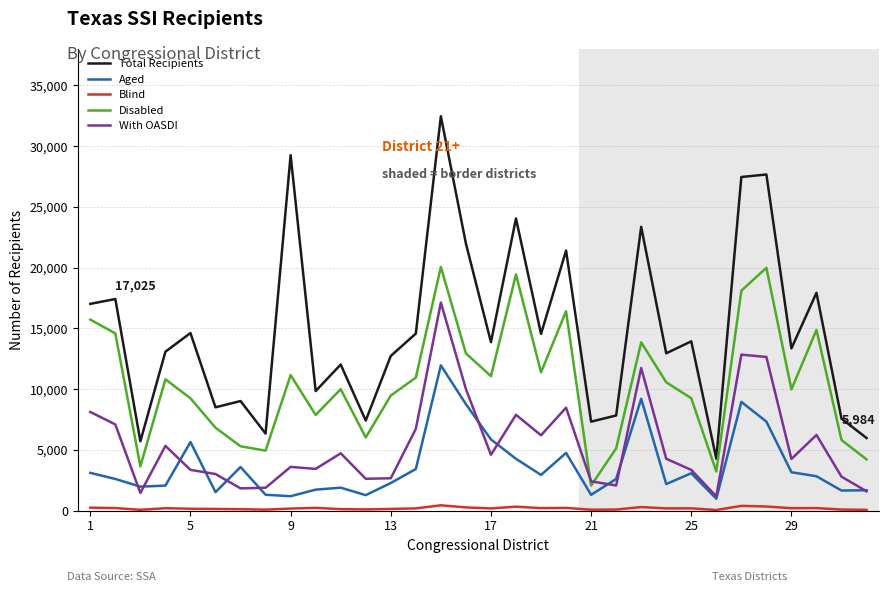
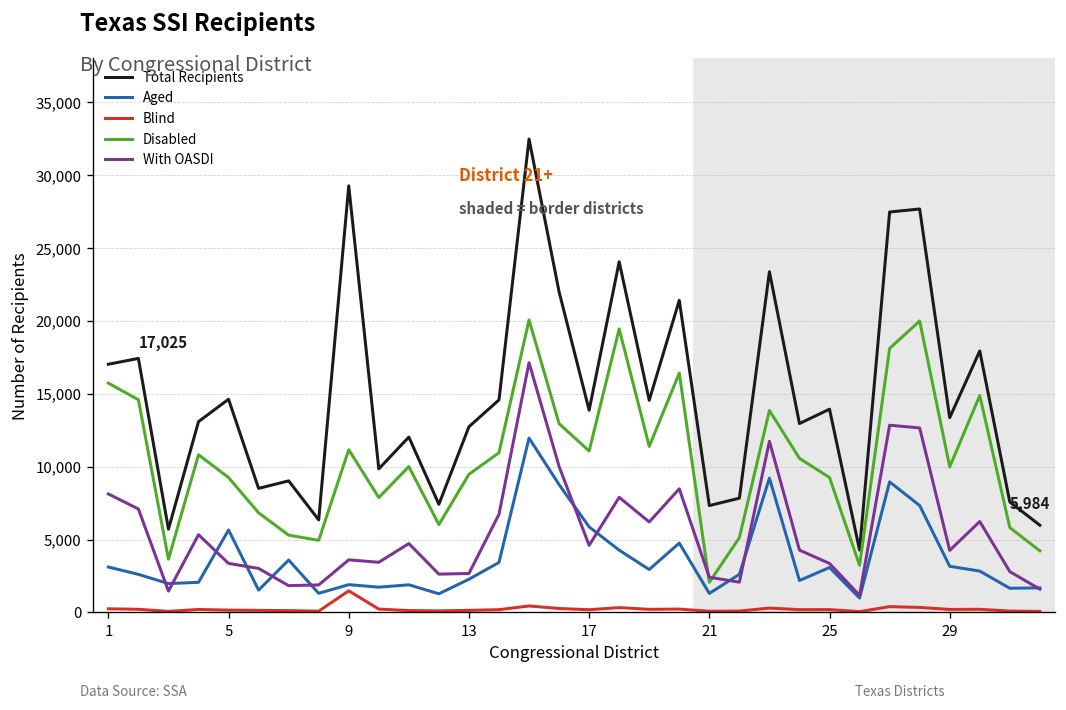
  {
    "Total Recipients": {
      "1": "17,000",
      "5": "14,600",
      "9": "29,300",
      "13": "12,700",
      "17": "13,900",
      "21": "7,300",
      "25": "13,900",
      "29": "13,400"
    },
    "Aged": {
      "1": "3,100",
      "5": "5,700",
-     "9": "1,200",
+     "9": "1,900",
      "13": "2,300",
      "17": "5,900",
      "21": "1,300",
      "25": "3,100",
      "29": "3,200"
    },
    "Blind": {
      "1": "300",
      "5": "200",
-     "9": "200",
+     "9": "1,500",
      "13": "100",
      "17": "200",
      "21": "100",
      "25": "200",
      "29": "200"
    },
    "Disabled": {
      "1": "15,700",
      "5": "9,300",
      "9": "11,200",
      "13": "9,500",
      "17": "11,100",
      "21": "2,100",
      "25": "9,300",
      "29": "10,000"
    },
    "With OASDI": {
      "1": "8,100",
      "5": "3,400",
      "9": "3,600",
      "13": "2,700",
      "17": "4,600",
      "21": "2,400",
      "25": "3,400",
      "29": "4,300"
    }
  }
